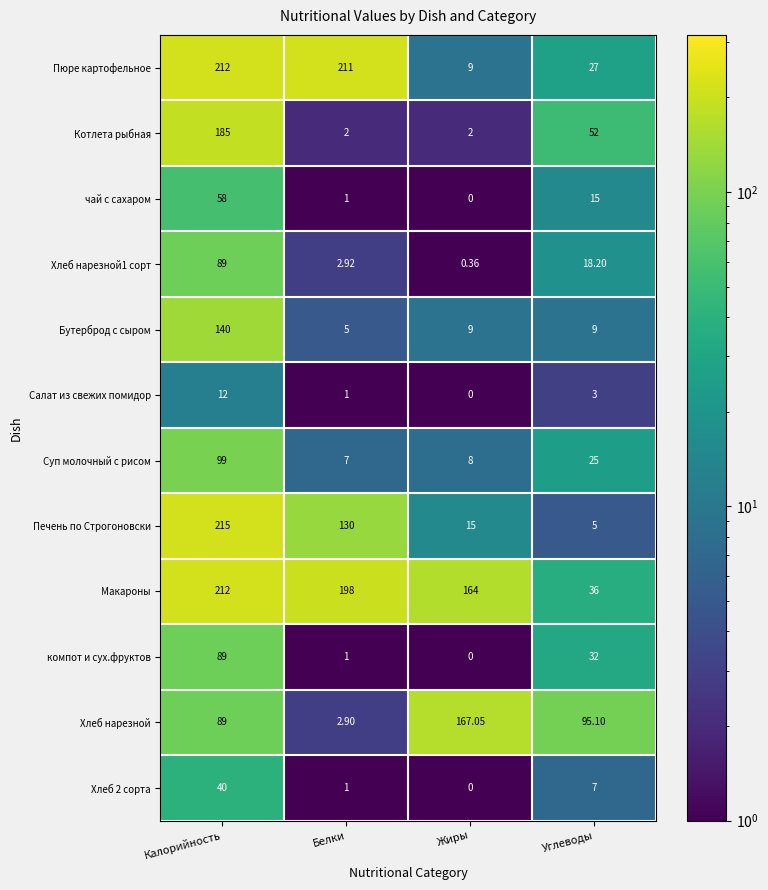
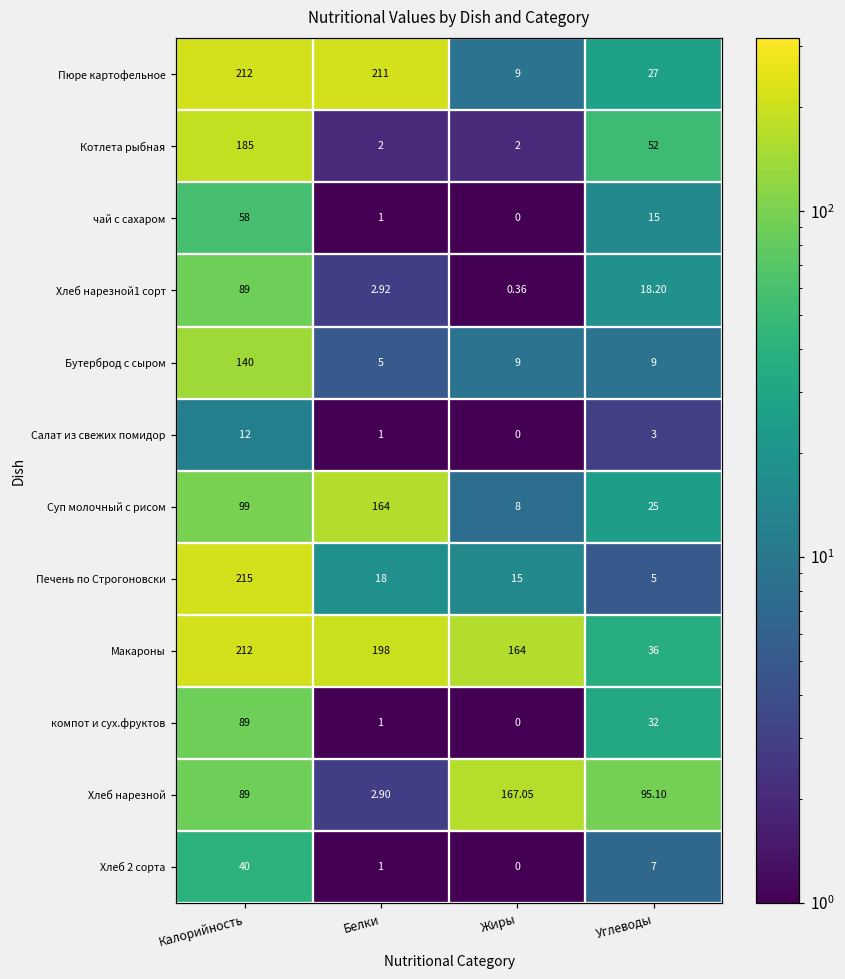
  {
    "Пюре картофельное": {
      "Калорийность": 212,
      "Белки": 211,
      "Жиры": 9,
      "Углеводы": 27
    },
    "Котлета рыбная": {
      "Калорийность": 185,
      "Белки": 2,
      "Жиры": 2,
      "Углеводы": 52
    },
    "чай с сахаром": {
      "Калорийность": 58,
      "Белки": 1,
      "Жиры": 0,
      "Углеводы": 15
    },
    "Хлеб нарезной1 сорт": {
      "Калорийность": 89,
      "Белки": 2.92,
      "Жиры": 0.36,
      "Углеводы": 18.20
    },
    "Бутерброд с сыром": {
      "Калорийность": 140,
      "Белки": 5,
      "Жиры": 9,
      "Углеводы": 9
    },
    "Салат из свежих помидор": {
      "Калорийность": 12,
      "Белки": 1,
      "Жиры": 0,
      "Углеводы": 3
    },
    "Суп молочный с рисом": {
      "Калорийность": 99,
-     "Белки": 7,
+     "Белки": 164,
      "Жиры": 8,
      "Углеводы": 25
    },
    "Печень по Строгоновски": {
      "Калорийность": 215,
-     "Белки": 130,
+     "Белки": 18,
      "Жиры": 15,
      "Углеводы": 5
    },
    "Макароны": {
      "Калорийность": 212,
      "Белки": 198,
      "Жиры": 164,
      "Углеводы": 36
    },
    "компот и сух.фруктов": {
      "Калорийность": 89,
      "Белки": 1,
      "Жиры": 0,
      "Углеводы": 32
    },
    "Хлеб нарезной": {
      "Калорийность": 89,
      "Белки": 2.90,
      "Жиры": 167.05,
      "Углеводы": 95.10
    },
    "Хлеб 2 сорта": {
      "Калорийность": 40,
      "Белки": 1,
      "Жиры": 0,
      "Углеводы": 7
    }
  }
